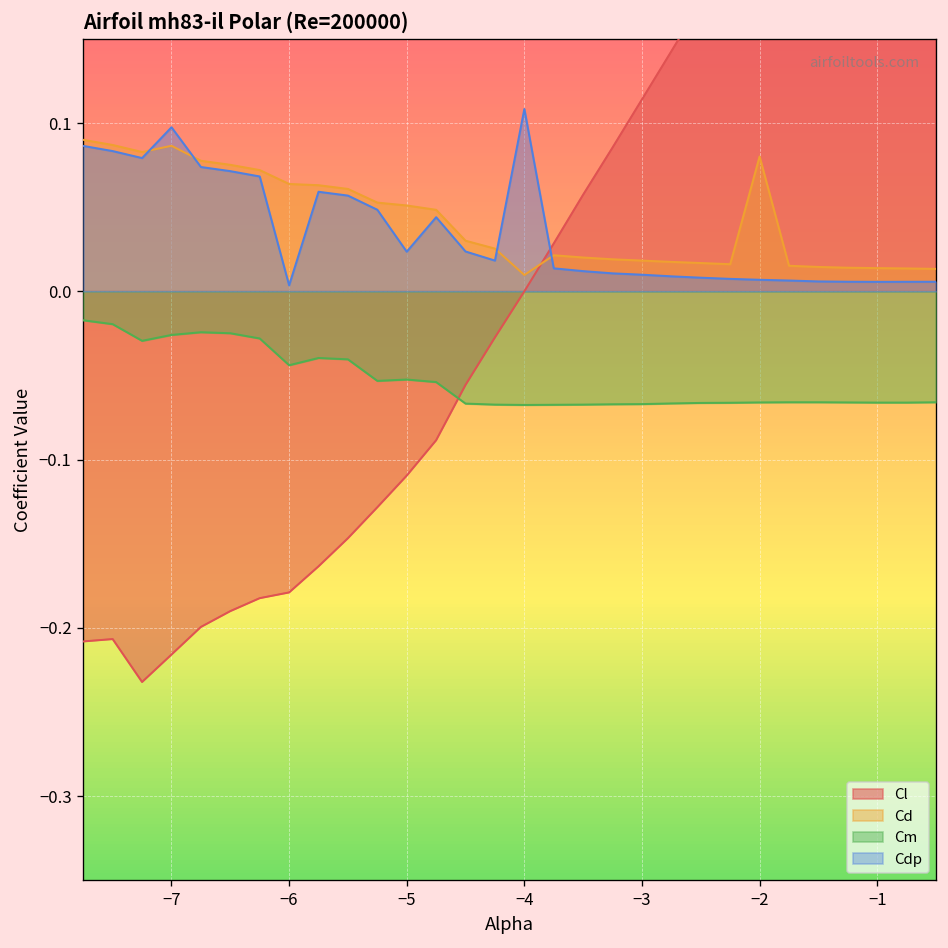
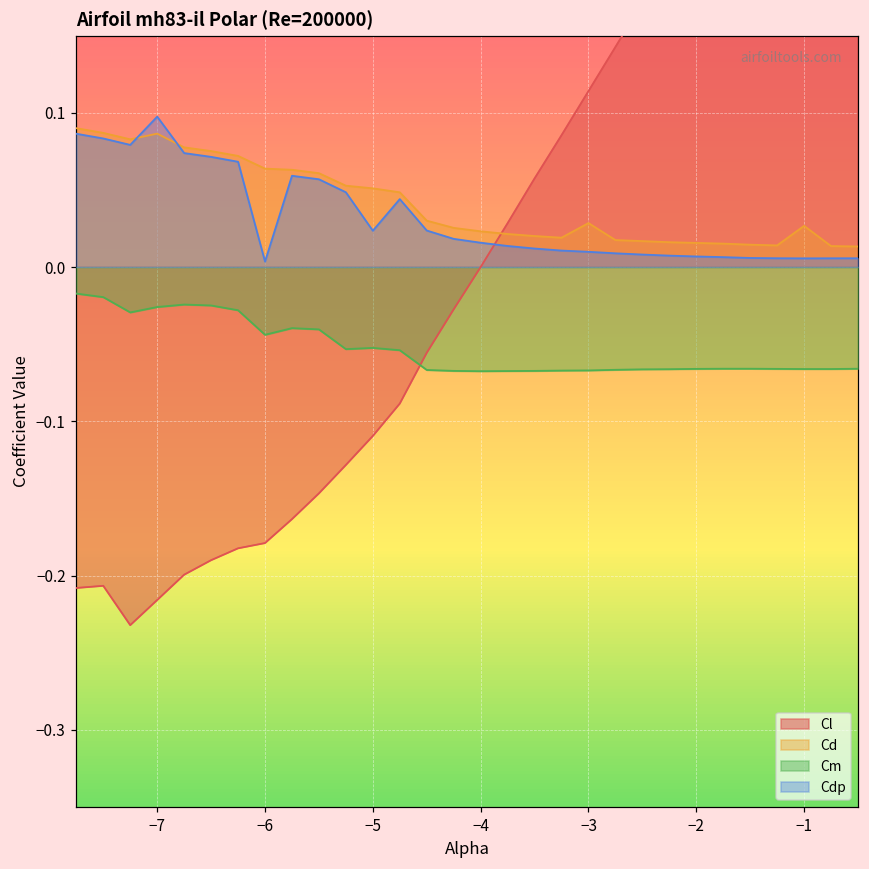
  {
    "Cd": {
      "−7": 0.086,
      "−6": 0.064,
      "−5": 0.051,
-     "−4": 0.010,
-     "−3": 0.018,
-     "−2": 0.080,
-     "−1": 0.014
+     "−4": 0.023,
+     "−3": 0.029,
+     "−2": 0.016,
+     "−1": 0.027
    },
    "Cdp": {
      "−7": 0.097,
      "−6": 0.004,
      "−5": 0.024,
-     "−4": 0.108,
+     "−4": 0.016,
      "−3": 0.010,
      "−2": 0.007,
      "−1": 0.006
    }
  }
